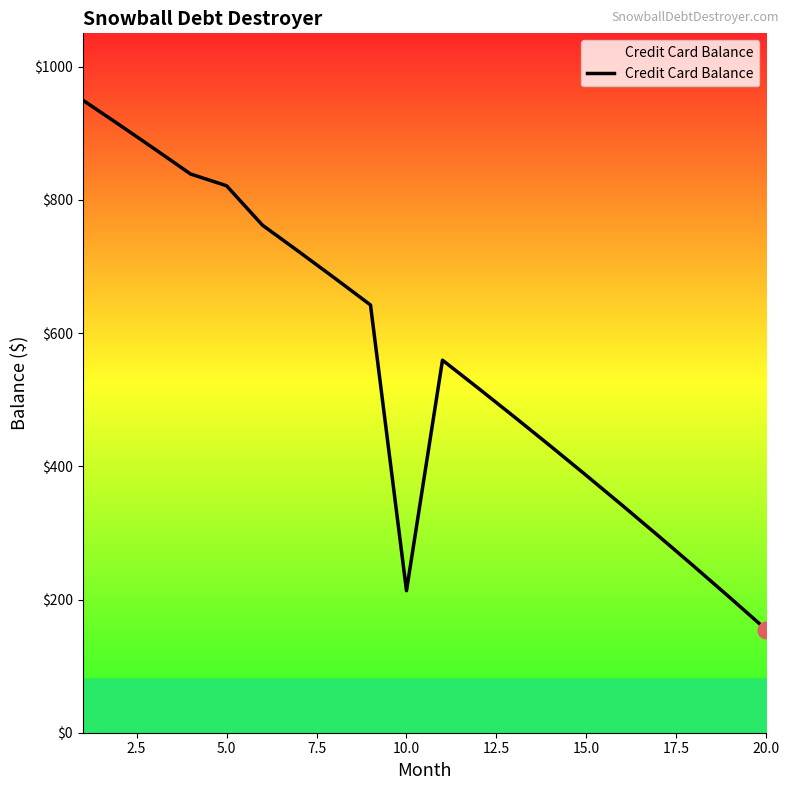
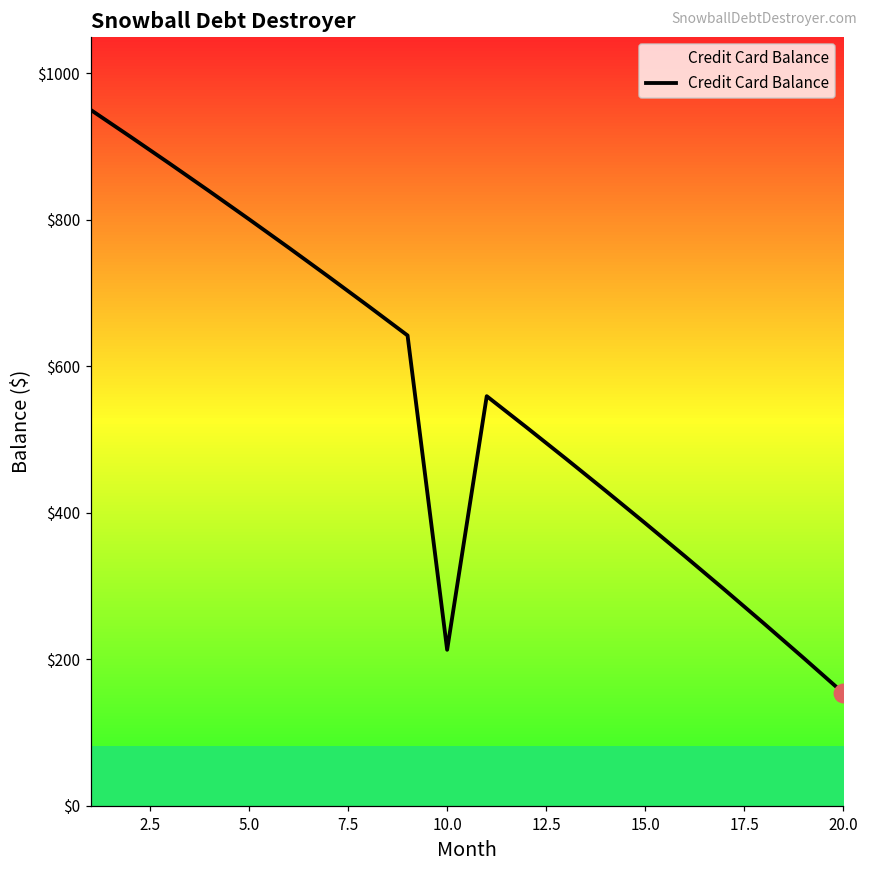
  {
    "Credit Card Balance": {
-     "5.0": "$820",
+     "5.0": "$800",
      "10.0": "$210",
      "15.0": "$390"
    }
  }
